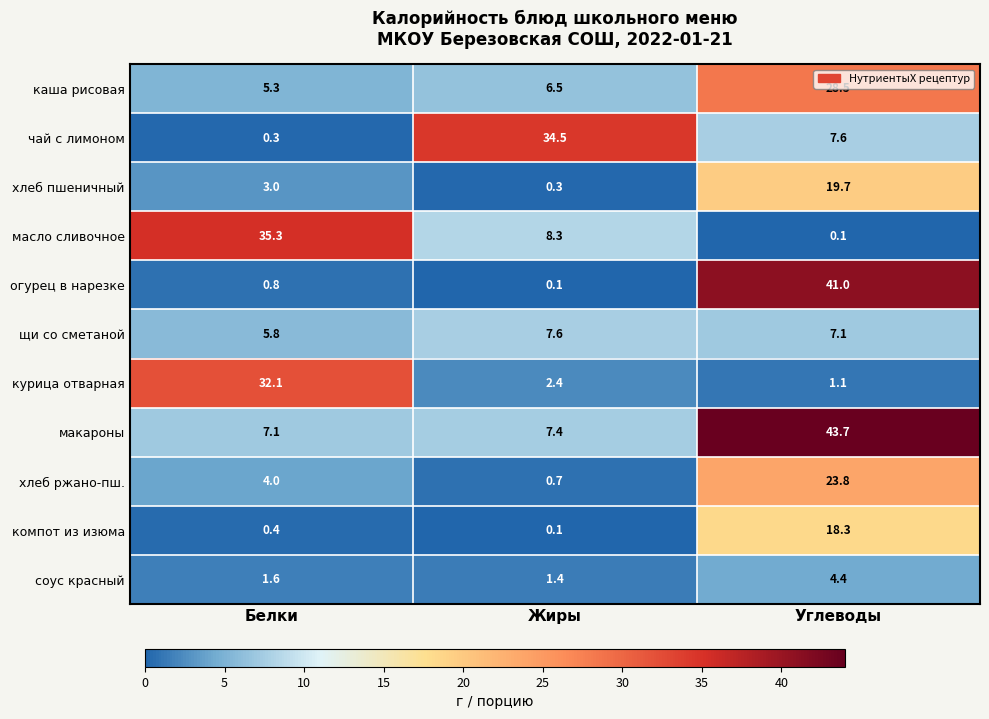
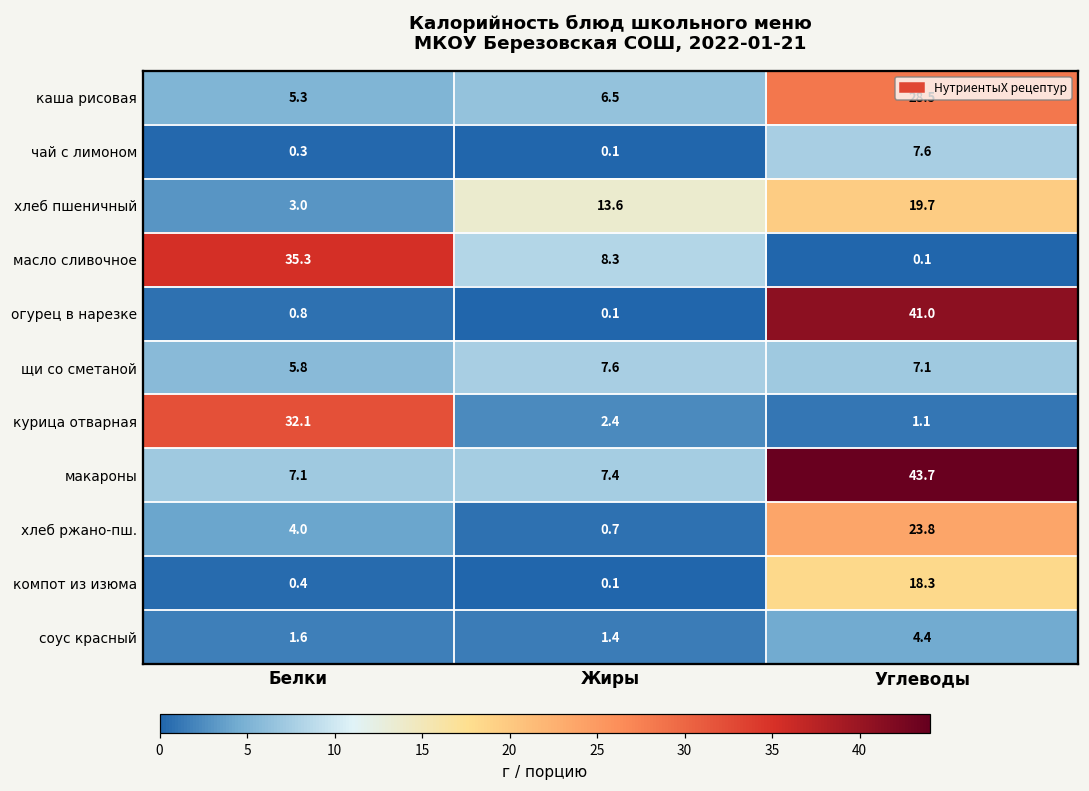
  {
    "каша рисовая": {
      "Белки": 5.3,
      "Жиры": 6.5
    },
    "чай с лимоном": {
      "Белки": 0.3,
-     "Жиры": 34.5,
+     "Жиры": 0.1,
      "Углеводы": 7.6
    },
    "хлеб пшеничный": {
      "Белки": 3.0,
-     "Жиры": 0.3,
+     "Жиры": 13.6,
      "Углеводы": 19.7
    },
    "масло сливочное": {
      "Белки": 35.3,
      "Жиры": 8.3,
      "Углеводы": 0.1
    },
    "огурец в нарезке": {
      "Белки": 0.8,
      "Жиры": 0.1,
      "Углеводы": 41.0
    },
    "щи со сметаной": {
      "Белки": 5.8,
      "Жиры": 7.6,
      "Углеводы": 7.1
    },
    "курица отварная": {
      "Белки": 32.1,
      "Жиры": 2.4,
      "Углеводы": 1.1
    },
    "макароны": {
      "Белки": 7.1,
      "Жиры": 7.4,
      "Углеводы": 43.7
    },
    "хлеб ржано-пш.": {
      "Белки": 4.0,
      "Жиры": 0.7,
      "Углеводы": 23.8
    },
    "компот из изюма": {
      "Белки": 0.4,
      "Жиры": 0.1,
      "Углеводы": 18.3
    },
    "соус красный": {
      "Белки": 1.6,
      "Жиры": 1.4,
      "Углеводы": 4.4
    }
  }
